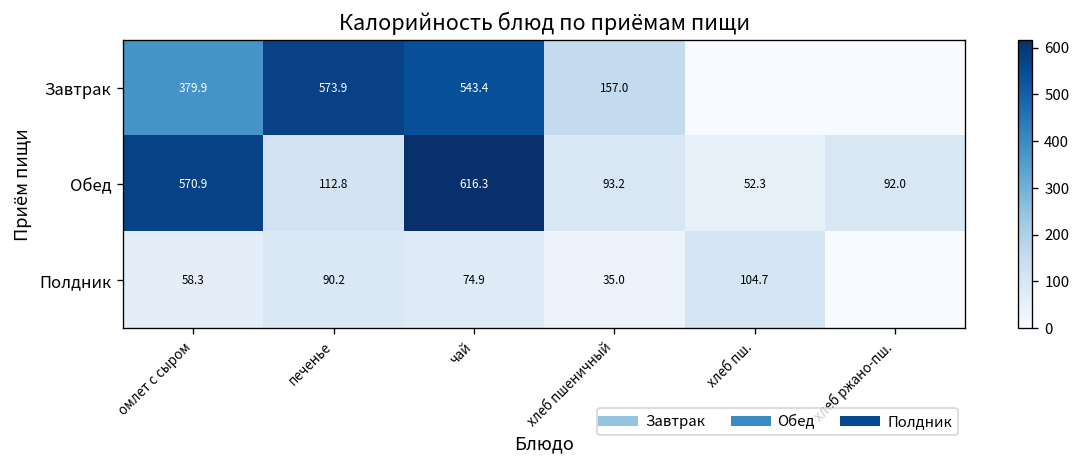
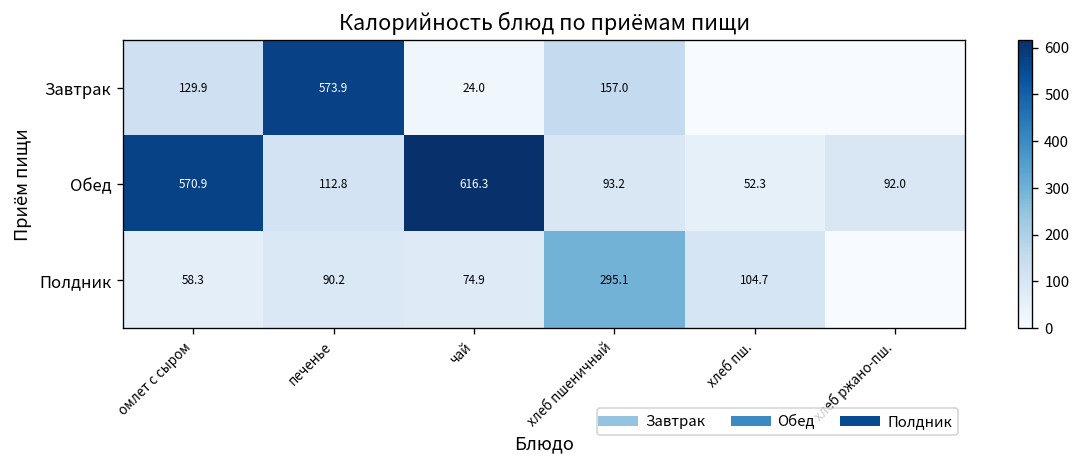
  {
    "Завтрак": {
-     "омлет с сыром": 379.9,
+     "омлет с сыром": 129.9,
      "печенье": 573.9,
-     "чай": 543.4,
+     "чай": 24.0,
      "хлеб пшеничный": 157.0
    },
    "Обед": {
      "омлет с сыром": 570.9,
      "печенье": 112.8,
      "чай": 616.3,
      "хлеб пшеничный": 93.2,
      "хлеб пш.": 52.3,
      "хлеб ржано-пш.": 92.0
    },
    "Полдник": {
      "омлет с сыром": 58.3,
      "печенье": 90.2,
      "чай": 74.9,
-     "хлеб пшеничный": 35.0,
+     "хлеб пшеничный": 295.1,
      "хлеб пш.": 104.7
    }
  }
